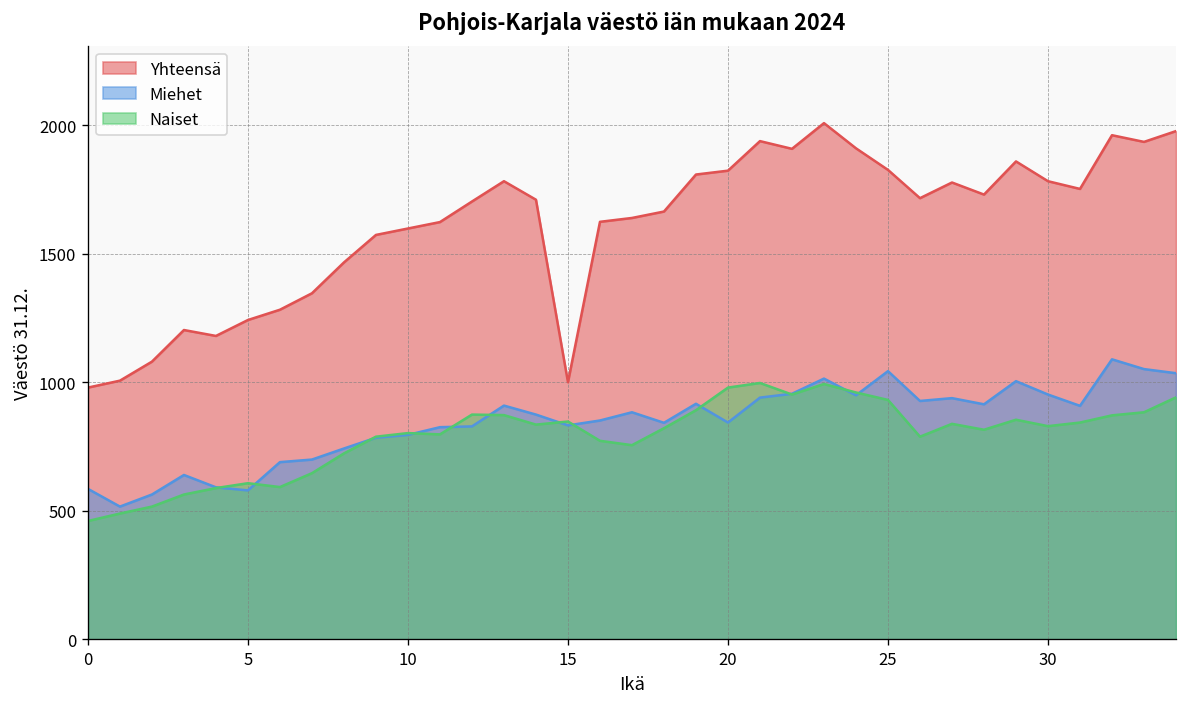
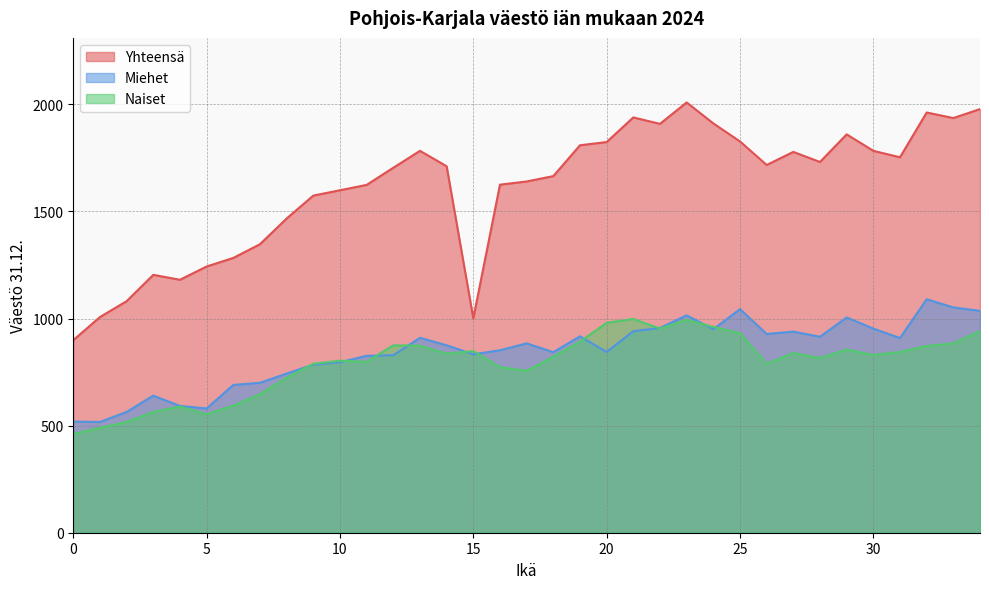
  {
    "Yhteensä": {
-     "0": 980,
+     "0": 900,
      "5": 1240,
      "10": 1600,
      "15": 1000,
      "20": 1820,
      "25": 1830,
      "30": 1780
    },
    "Miehet": {
-     "0": 590,
+     "0": 520,
      "5": 580,
      "15": 830,
      "20": 840,
      "25": 1040,
      "30": 950
    },
    "Naiset": {
      "0": 460,
-     "5": 610,
+     "5": 550,
      "15": 850,
      "20": 980,
      "25": 930,
      "30": 830
    }
  }
